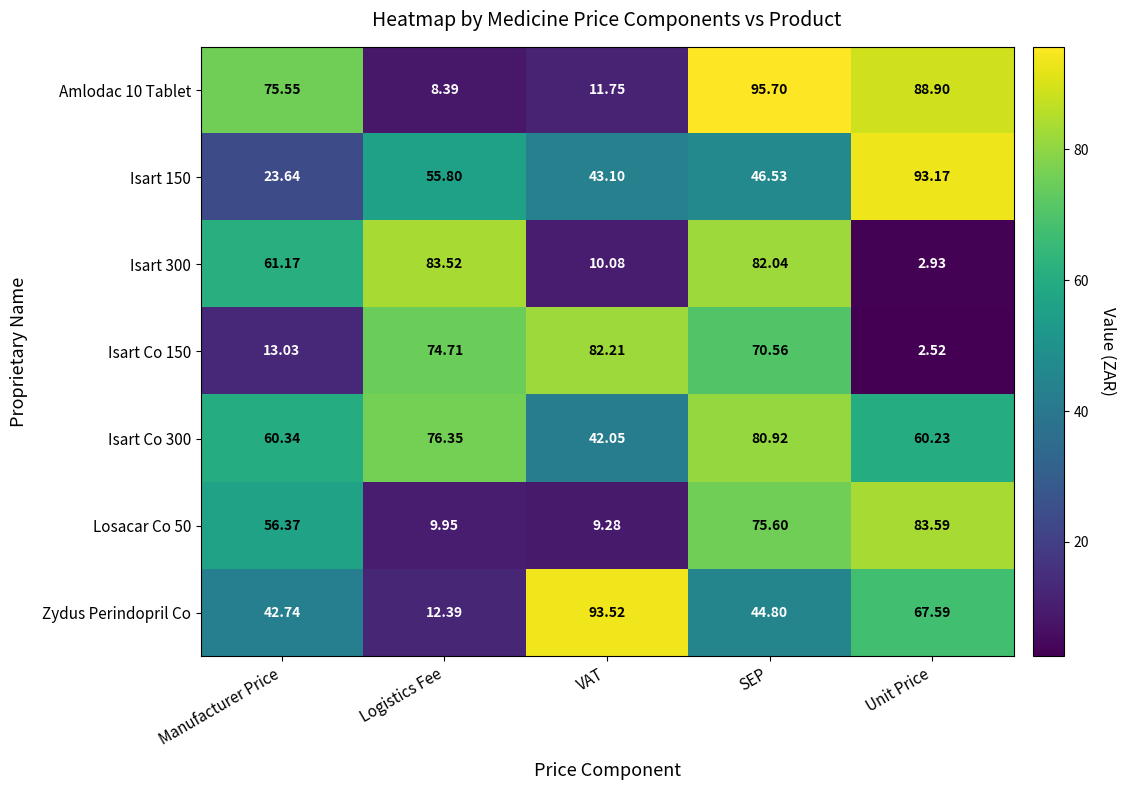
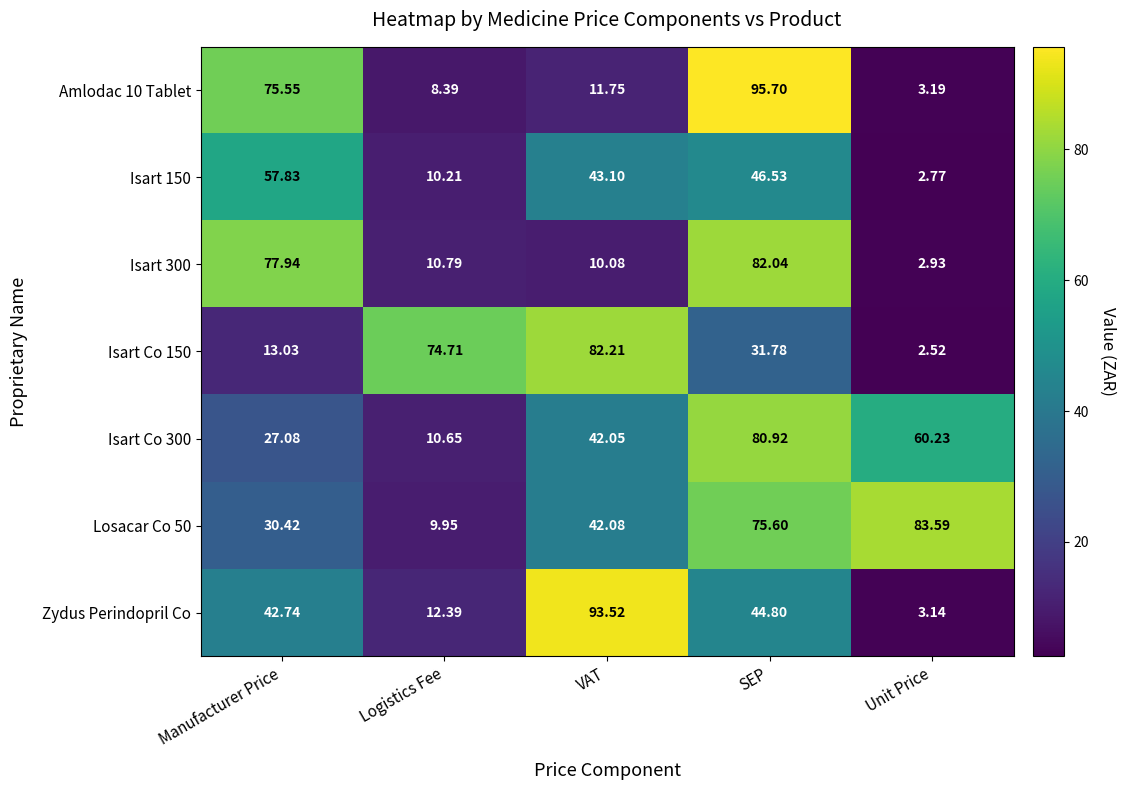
  {
    "Amlodac 10 Tablet": {
      "Manufacturer Price": 75.55,
      "Logistics Fee": 8.39,
      "VAT": 11.75,
      "SEP": 95.70,
-     "Unit Price": 88.90
+     "Unit Price": 3.19
    },
    "Isart 150": {
-     "Manufacturer Price": 23.64,
-     "Logistics Fee": 55.80,
+     "Manufacturer Price": 57.83,
+     "Logistics Fee": 10.21,
      "VAT": 43.10,
      "SEP": 46.53,
-     "Unit Price": 93.17
+     "Unit Price": 2.77
    },
    "Isart 300": {
-     "Manufacturer Price": 61.17,
-     "Logistics Fee": 83.52,
+     "Manufacturer Price": 77.94,
+     "Logistics Fee": 10.79,
      "VAT": 10.08,
      "SEP": 82.04,
      "Unit Price": 2.93
    },
    "Isart Co 150": {
      "Manufacturer Price": 13.03,
      "Logistics Fee": 74.71,
      "VAT": 82.21,
-     "SEP": 70.56,
+     "SEP": 31.78,
      "Unit Price": 2.52
    },
    "Isart Co 300": {
-     "Manufacturer Price": 60.34,
-     "Logistics Fee": 76.35,
+     "Manufacturer Price": 27.08,
+     "Logistics Fee": 10.65,
      "VAT": 42.05,
      "SEP": 80.92,
      "Unit Price": 60.23
    },
    "Losacar Co 50": {
-     "Manufacturer Price": 56.37,
+     "Manufacturer Price": 30.42,
      "Logistics Fee": 9.95,
-     "VAT": 9.28,
+     "VAT": 42.08,
      "SEP": 75.60,
      "Unit Price": 83.59
    },
    "Zydus Perindopril Co": {
      "Manufacturer Price": 42.74,
      "Logistics Fee": 12.39,
      "VAT": 93.52,
      "SEP": 44.80,
-     "Unit Price": 67.59
+     "Unit Price": 3.14
    }
  }
